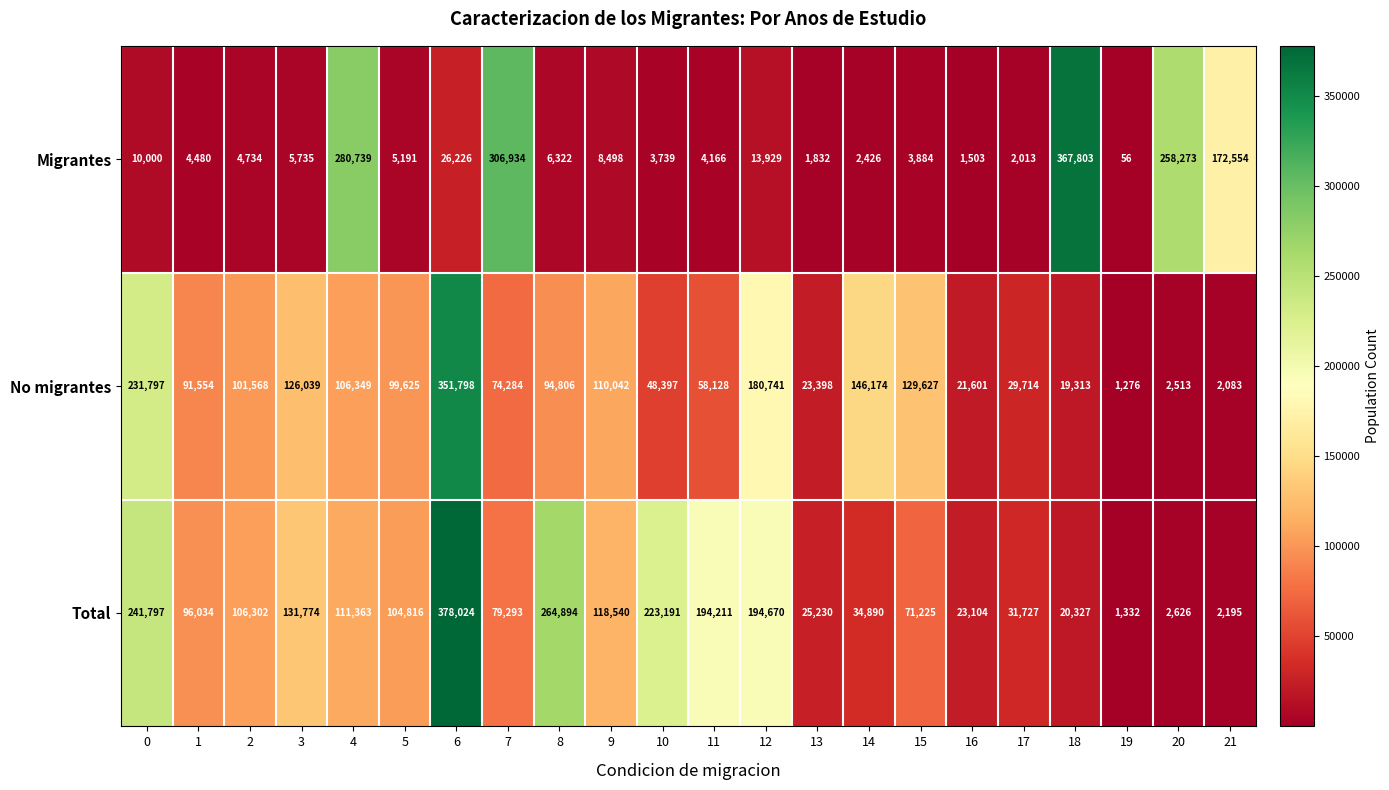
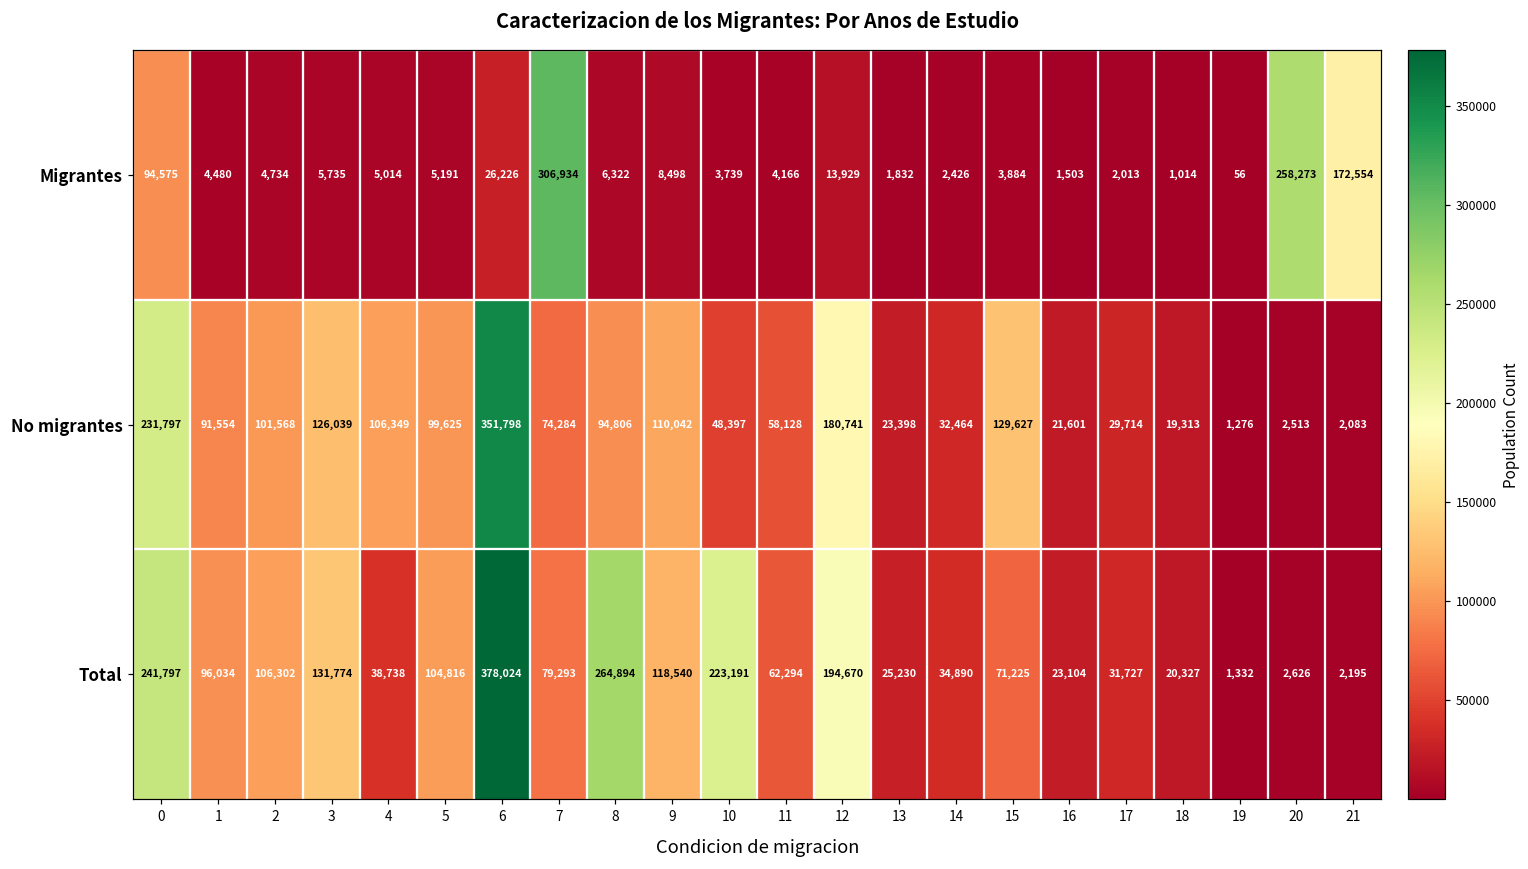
  {
    "Migrantes": {
-     "0": "10,000",
+     "0": "94,575",
      "1": "4,480",
      "2": "4,734",
      "3": "5,735",
-     "4": "280,739",
+     "4": "5,014",
      "5": "5,191",
      "6": "26,226",
      "7": "306,934",
      "8": "6,322",
      "9": "8,498",
      "10": "3,739",
      "11": "4,166",
      "12": "13,929",
      "13": "1,832",
      "14": "2,426",
      "15": "3,884",
      "16": "1,503",
      "17": "2,013",
-     "18": "367,803",
+     "18": "1,014",
      "19": "56",
      "20": "258,273",
      "21": "172,554"
    },
    "No migrantes": {
      "0": "231,797",
      "1": "91,554",
      "2": "101,568",
      "3": "126,039",
      "4": "106,349",
      "5": "99,625",
      "6": "351,798",
      "7": "74,284",
      "8": "94,806",
      "9": "110,042",
      "10": "48,397",
      "11": "58,128",
      "12": "180,741",
      "13": "23,398",
-     "14": "146,174",
+     "14": "32,464",
      "15": "129,627",
      "16": "21,601",
      "17": "29,714",
      "18": "19,313",
      "19": "1,276",
      "20": "2,513",
      "21": "2,083"
    },
    "Total": {
      "0": "241,797",
      "1": "96,034",
      "2": "106,302",
      "3": "131,774",
-     "4": "111,363",
+     "4": "38,738",
      "5": "104,816",
      "6": "378,024",
      "7": "79,293",
      "8": "264,894",
      "9": "118,540",
      "10": "223,191",
-     "11": "194,211",
+     "11": "62,294",
      "12": "194,670",
      "13": "25,230",
      "14": "34,890",
      "15": "71,225",
      "16": "23,104",
      "17": "31,727",
      "18": "20,327",
      "19": "1,332",
      "20": "2,626",
      "21": "2,195"
    }
  }
